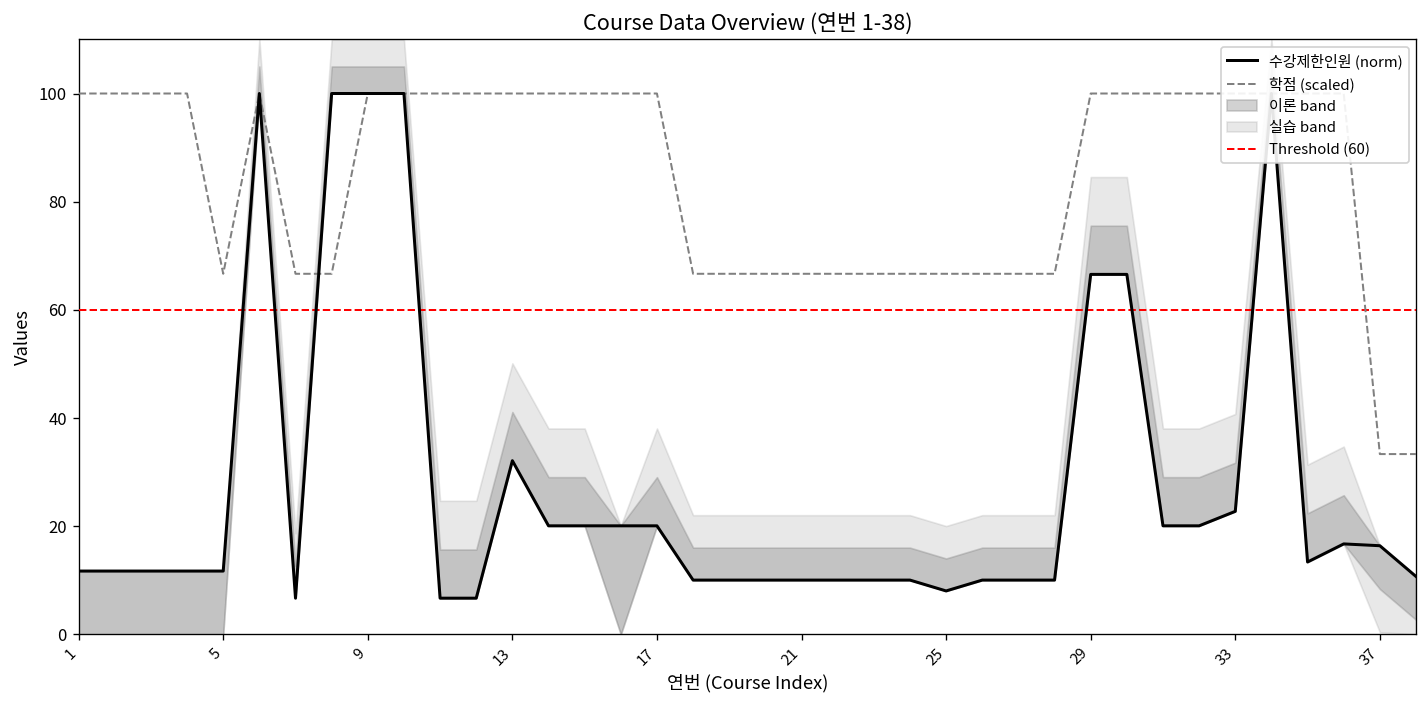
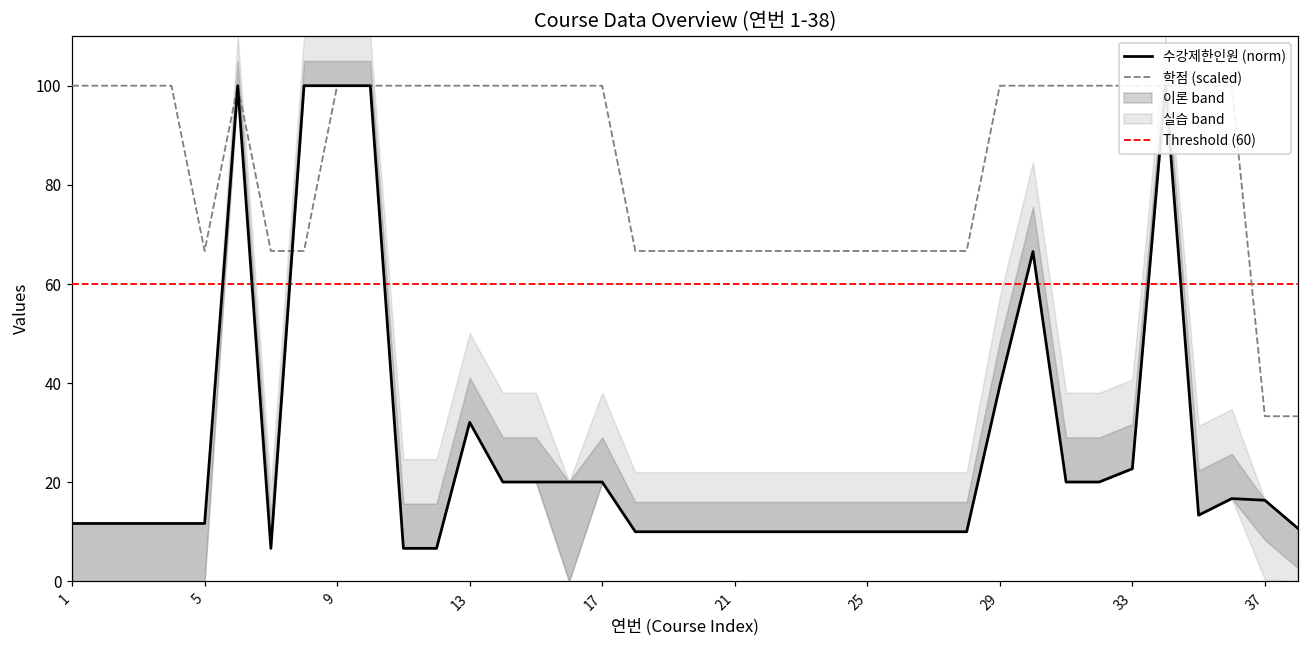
  {
    "수강제한인원 (norm)": {
      "13": 32,
      "17": 20,
      "21": 10,
-     "25": 8,
-     "29": 67,
+     "25": 10,
+     "29": 39,
      "33": 23
    }
  }
